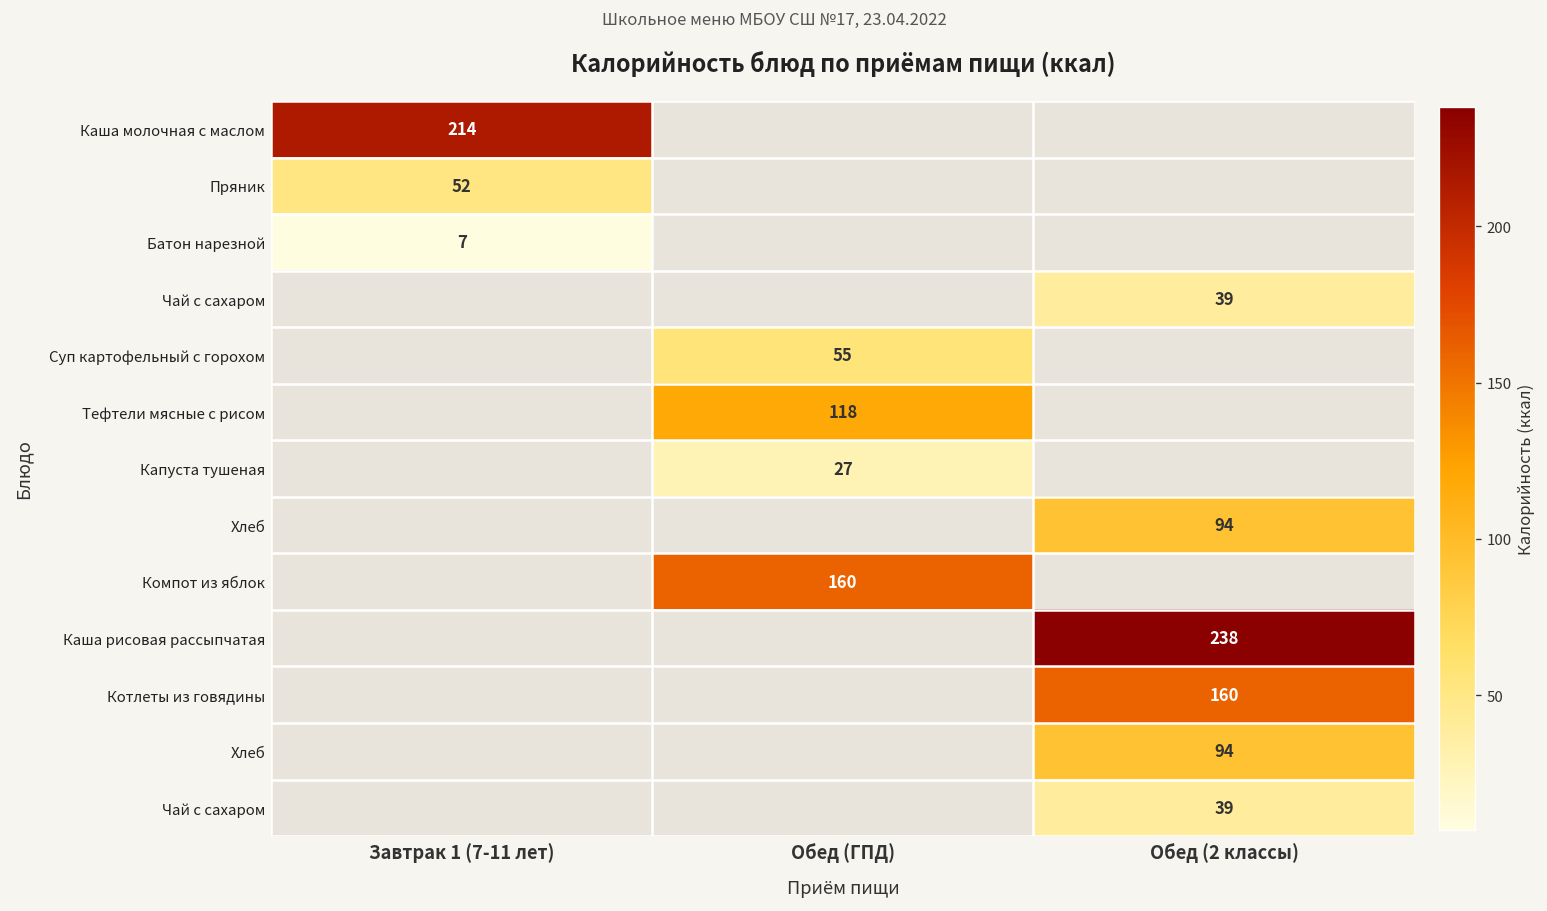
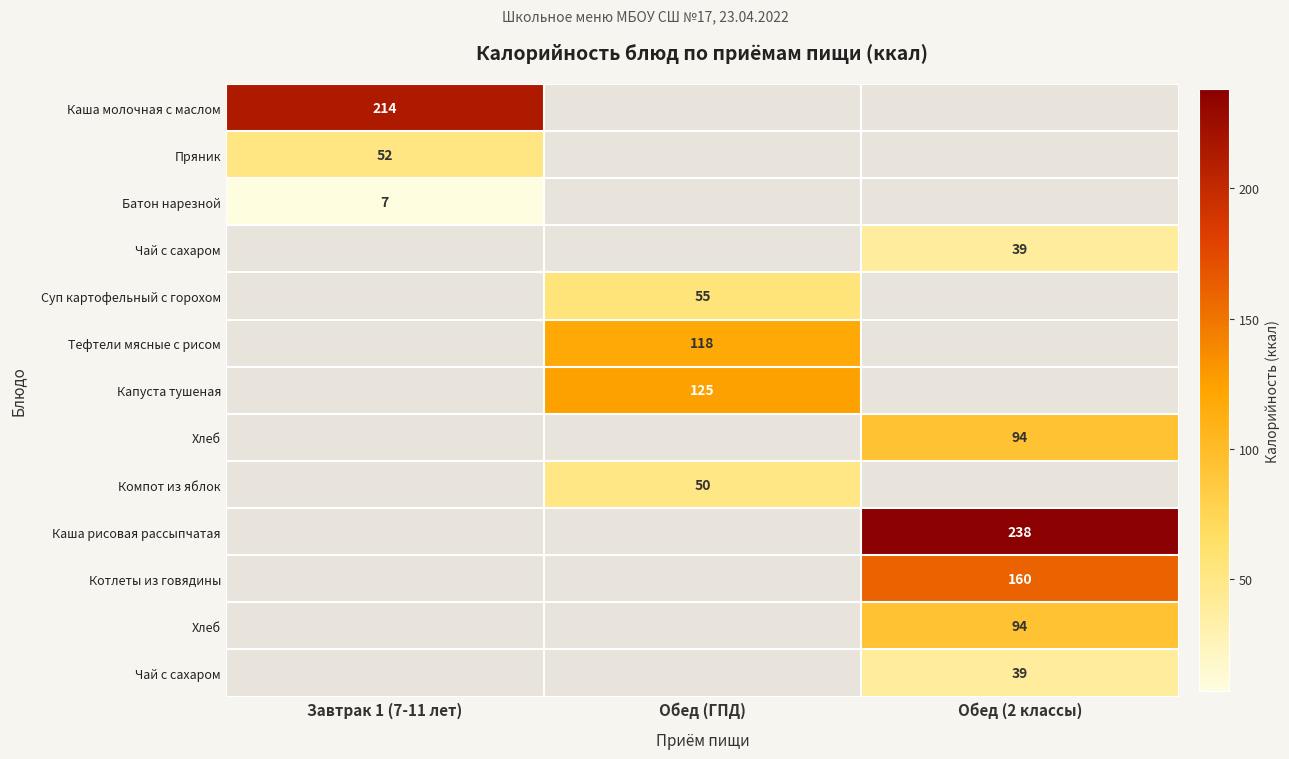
  {
    "Каша молочная с маслом": {
      "Завтрак 1 (7-11 лет)": 214
    },
    "Пряник": {
      "Завтрак 1 (7-11 лет)": 52
    },
    "Батон нарезной": {
      "Завтрак 1 (7-11 лет)": 7
    },
    "Суп картофельный с горохом": {
      "Обед (ГПД)": 55
    },
    "Тефтели мясные с рисом": {
      "Обед (ГПД)": 118
    },
    "Капуста тушеная": {
-     "Обед (ГПД)": 27
+     "Обед (ГПД)": 125
    },
    "Компот из яблок": {
-     "Обед (ГПД)": 160
+     "Обед (ГПД)": 50
    },
    "Каша рисовая рассыпчатая": {
      "Обед (2 классы)": 238
    },
    "Котлеты из говядины": {
      "Обед (2 классы)": 160
    }
  }
